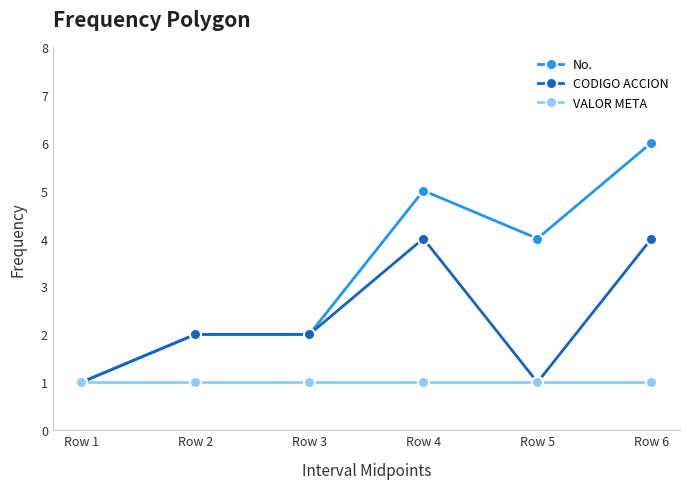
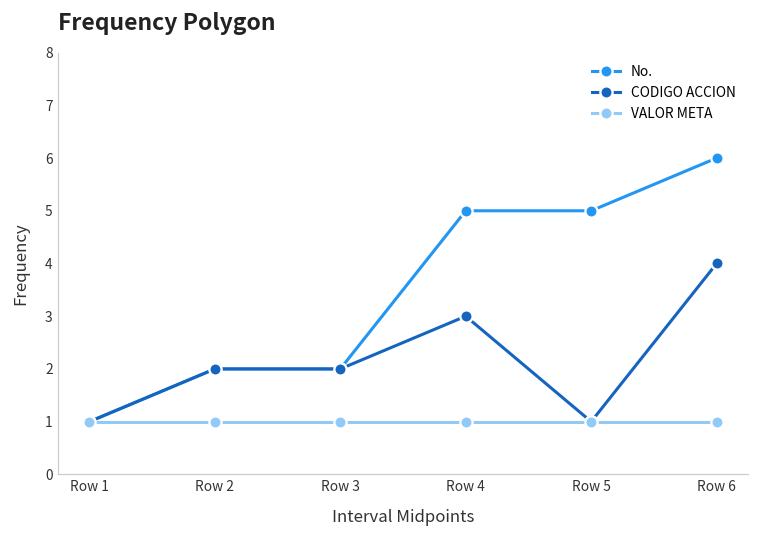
  {
    "No.": {
      "Row 4": 5,
-     "Row 5": 4,
+     "Row 5": 5,
      "Row 6": 6
    },
    "CODIGO ACCION": {
-     "Row 4": 4,
+     "Row 4": 3,
      "Row 6": 4
    },
    "VALOR META": {
      "Row 2": 1,
      "Row 3": 1,
      "Row 4": 1,
      "Row 6": 1
    }
  }
